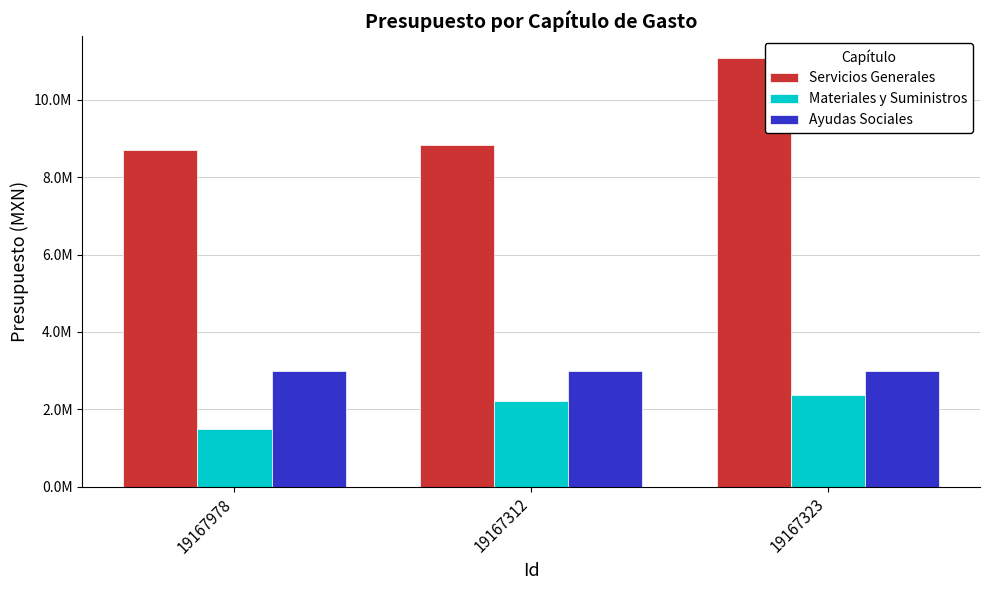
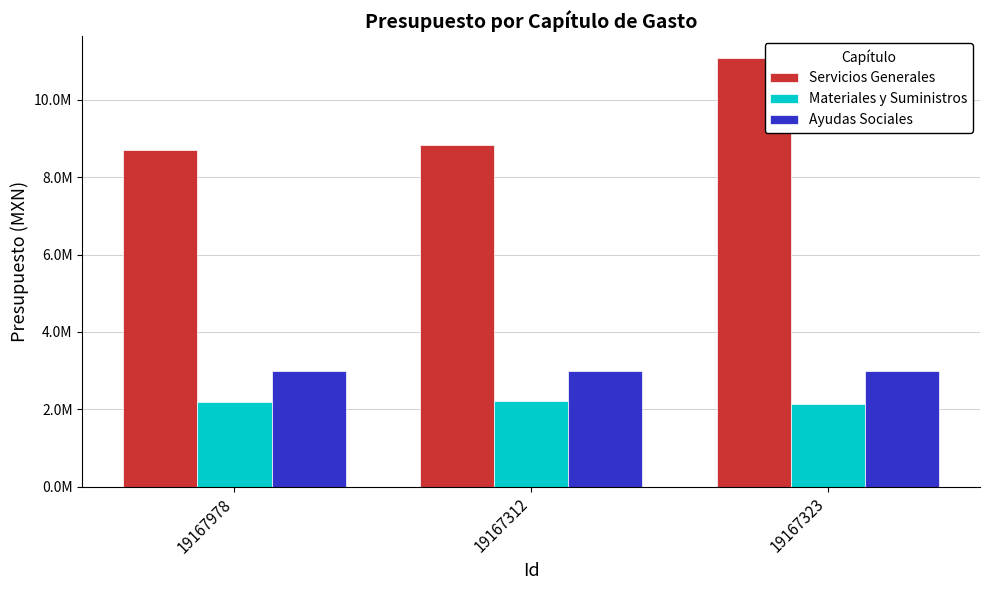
  {
    "Servicios Generales": {
      "19167978": 8700000,
      "19167312": 8800000,
      "19167323": 11100000
    },
    "Materiales y Suministros": {
-     "19167978": 1500000,
+     "19167978": 2200000,
      "19167312": 2200000,
-     "19167323": 2400000
+     "19167323": 2100000
    },
    "Ayudas Sociales": {
      "19167978": 3000000,
      "19167312": 3000000,
      "19167323": 3000000
    }
  }
